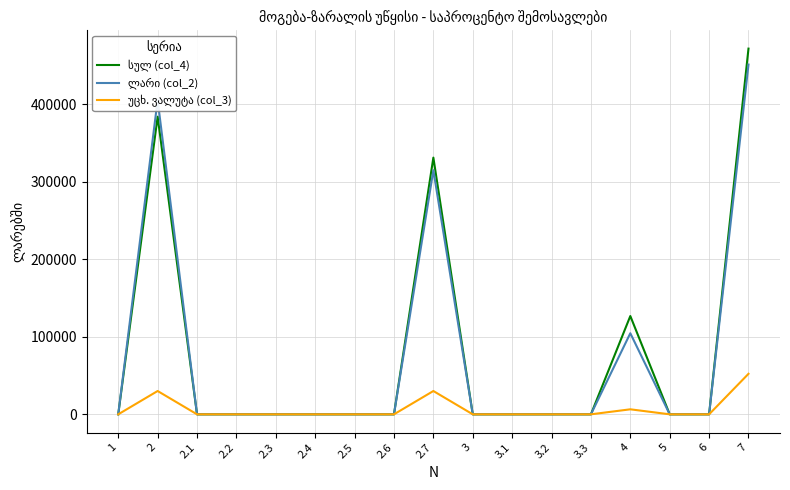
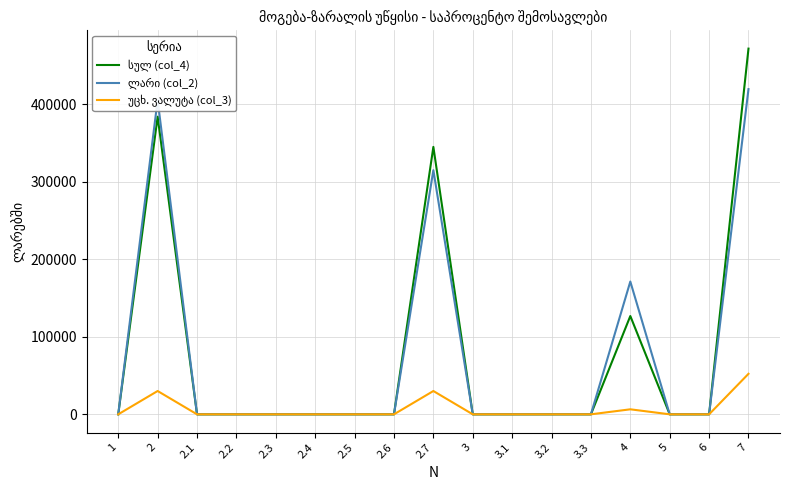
  {
    "სულ (col_4)": {
      "2": 380000,
-     "2.7": 330000,
+     "2.7": 340000,
      "4": 130000,
      "7": 470000
    },
    "ლარი (col_2)": {
      "2.7": 310000,
-     "4": 100000,
-     "7": 450000
+     "4": 170000,
+     "7": 420000
    },
    "უცხ. ვალუტა (col_3)": {
      "2": 30000,
      "2.7": 30000,
      "4": 10000,
      "7": 50000
    }
  }
